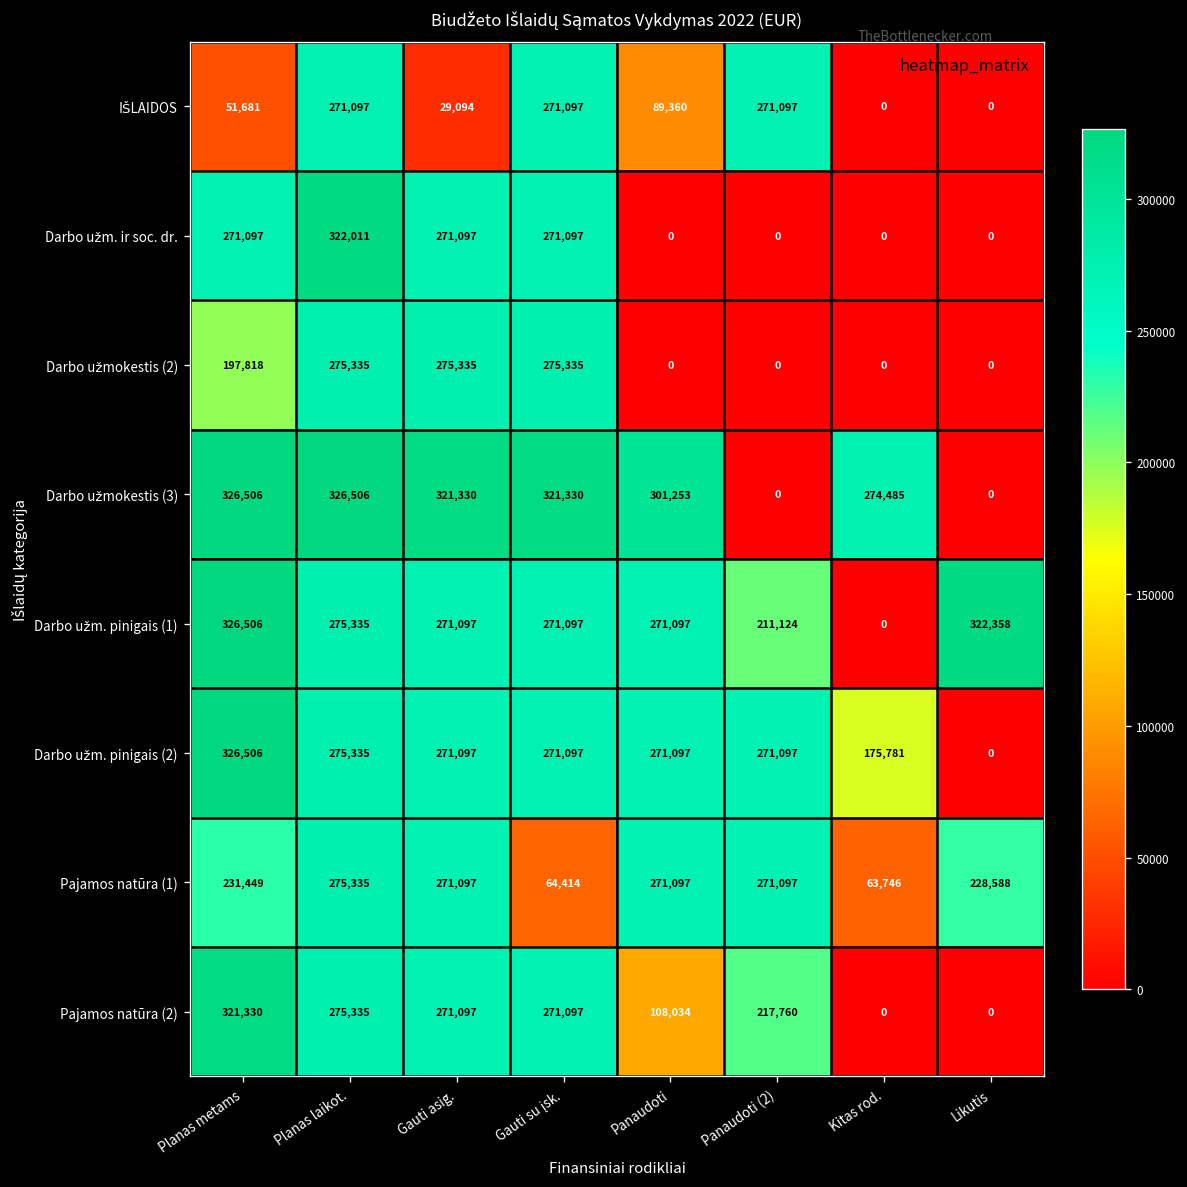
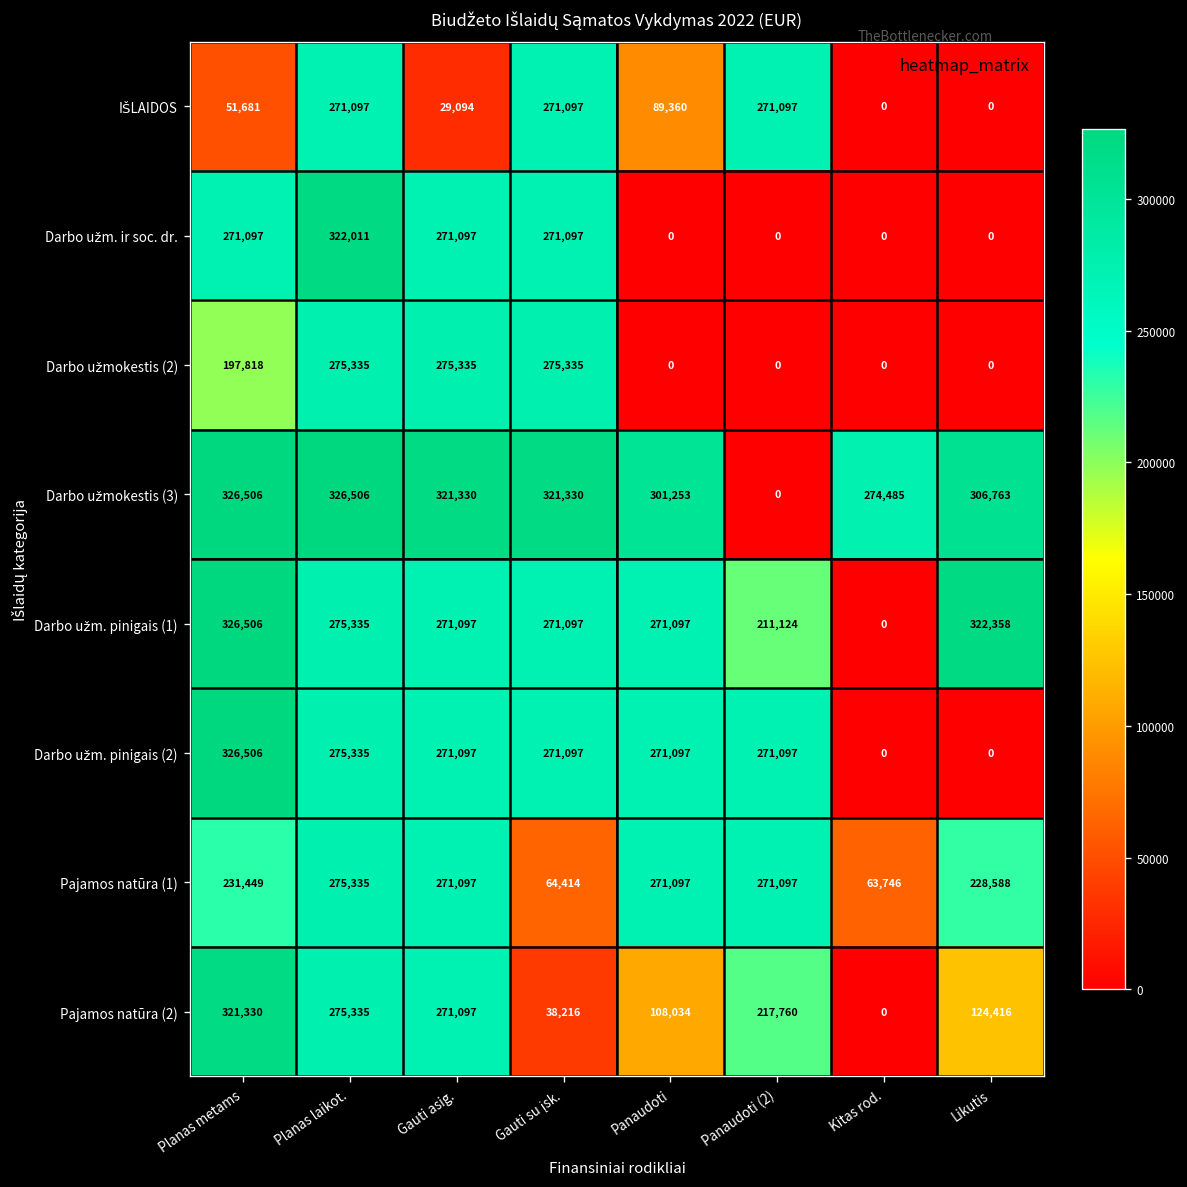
  {
    "IŠLAIDOS": {
      "Planas metams": "51,681",
      "Planas laikot.": "271,097",
      "Gauti asig.": "29,094",
      "Gauti su įsk.": "271,097",
      "Panaudoti": "89,360",
      "Panaudoti (2)": "271,097",
      "Kitas rod.": "0",
      "Likutis": "0"
    },
    "Darbo užm. ir soc. dr.": {
      "Planas metams": "271,097",
      "Planas laikot.": "322,011",
      "Gauti asig.": "271,097",
      "Gauti su įsk.": "271,097",
      "Panaudoti": "0",
      "Panaudoti (2)": "0",
      "Kitas rod.": "0",
      "Likutis": "0"
    },
    "Darbo užmokestis (2)": {
      "Planas metams": "197,818",
      "Planas laikot.": "275,335",
      "Gauti asig.": "275,335",
      "Gauti su įsk.": "275,335",
      "Panaudoti": "0",
      "Panaudoti (2)": "0",
      "Kitas rod.": "0",
      "Likutis": "0"
    },
    "Darbo užmokestis (3)": {
      "Planas metams": "326,506",
      "Planas laikot.": "326,506",
      "Gauti asig.": "321,330",
      "Gauti su įsk.": "321,330",
      "Panaudoti": "301,253",
      "Panaudoti (2)": "0",
      "Kitas rod.": "274,485",
-     "Likutis": "0"
+     "Likutis": "306,763"
    },
    "Darbo užm. pinigais (1)": {
      "Planas metams": "326,506",
      "Planas laikot.": "275,335",
      "Gauti asig.": "271,097",
      "Gauti su įsk.": "271,097",
      "Panaudoti": "271,097",
      "Panaudoti (2)": "211,124",
      "Kitas rod.": "0",
      "Likutis": "322,358"
    },
    "Darbo užm. pinigais (2)": {
      "Planas metams": "326,506",
      "Planas laikot.": "275,335",
      "Gauti asig.": "271,097",
      "Gauti su įsk.": "271,097",
      "Panaudoti": "271,097",
      "Panaudoti (2)": "271,097",
-     "Kitas rod.": "175,781",
+     "Kitas rod.": "0",
      "Likutis": "0"
    },
    "Pajamos natūra (1)": {
      "Planas metams": "231,449",
      "Planas laikot.": "275,335",
      "Gauti asig.": "271,097",
      "Gauti su įsk.": "64,414",
      "Panaudoti": "271,097",
      "Panaudoti (2)": "271,097",
      "Kitas rod.": "63,746",
      "Likutis": "228,588"
    },
    "Pajamos natūra (2)": {
      "Planas metams": "321,330",
      "Planas laikot.": "275,335",
      "Gauti asig.": "271,097",
-     "Gauti su įsk.": "271,097",
+     "Gauti su įsk.": "38,216",
      "Panaudoti": "108,034",
      "Panaudoti (2)": "217,760",
      "Kitas rod.": "0",
-     "Likutis": "0"
+     "Likutis": "124,416"
    }
  }
